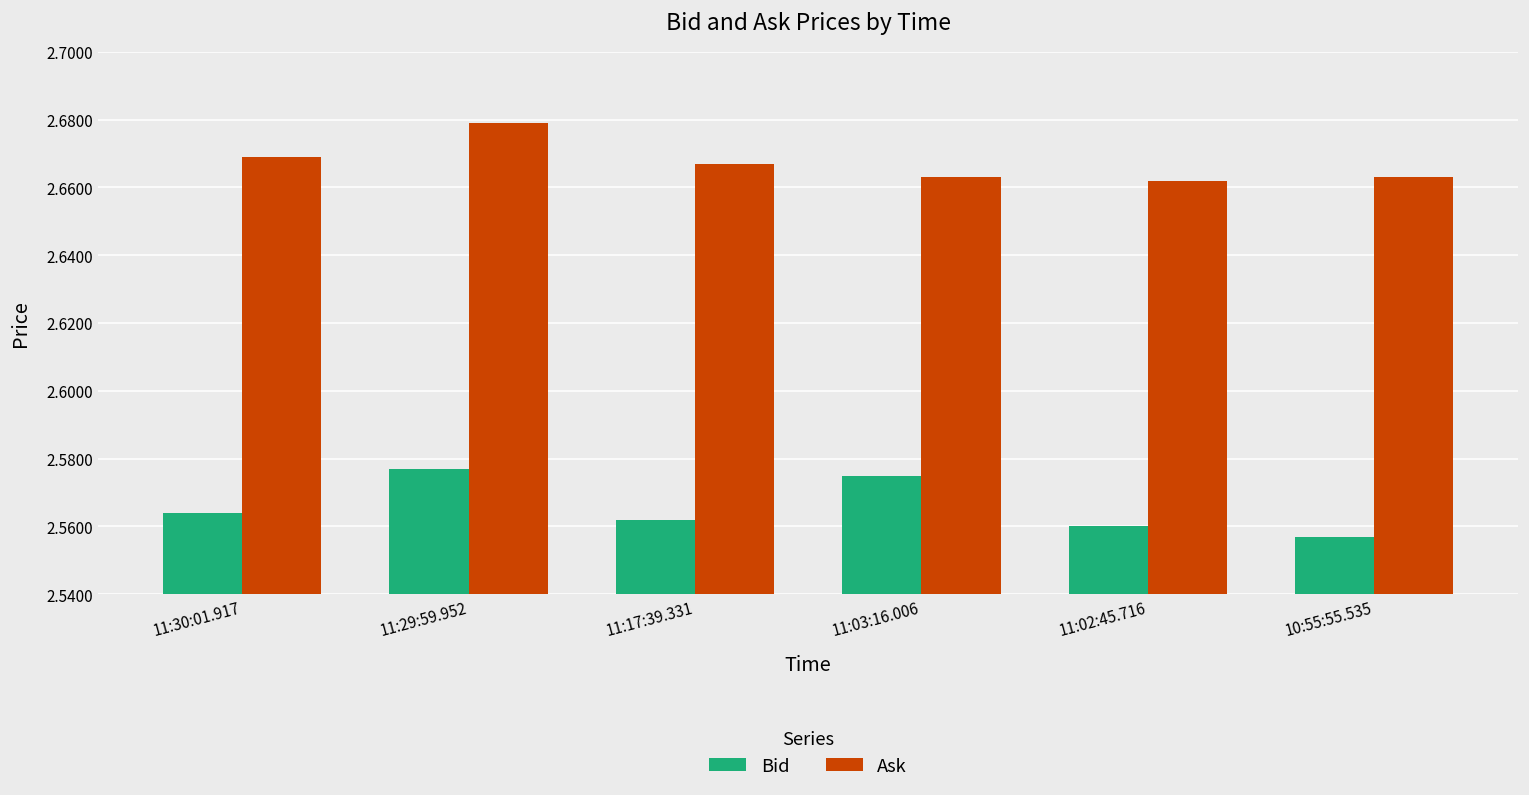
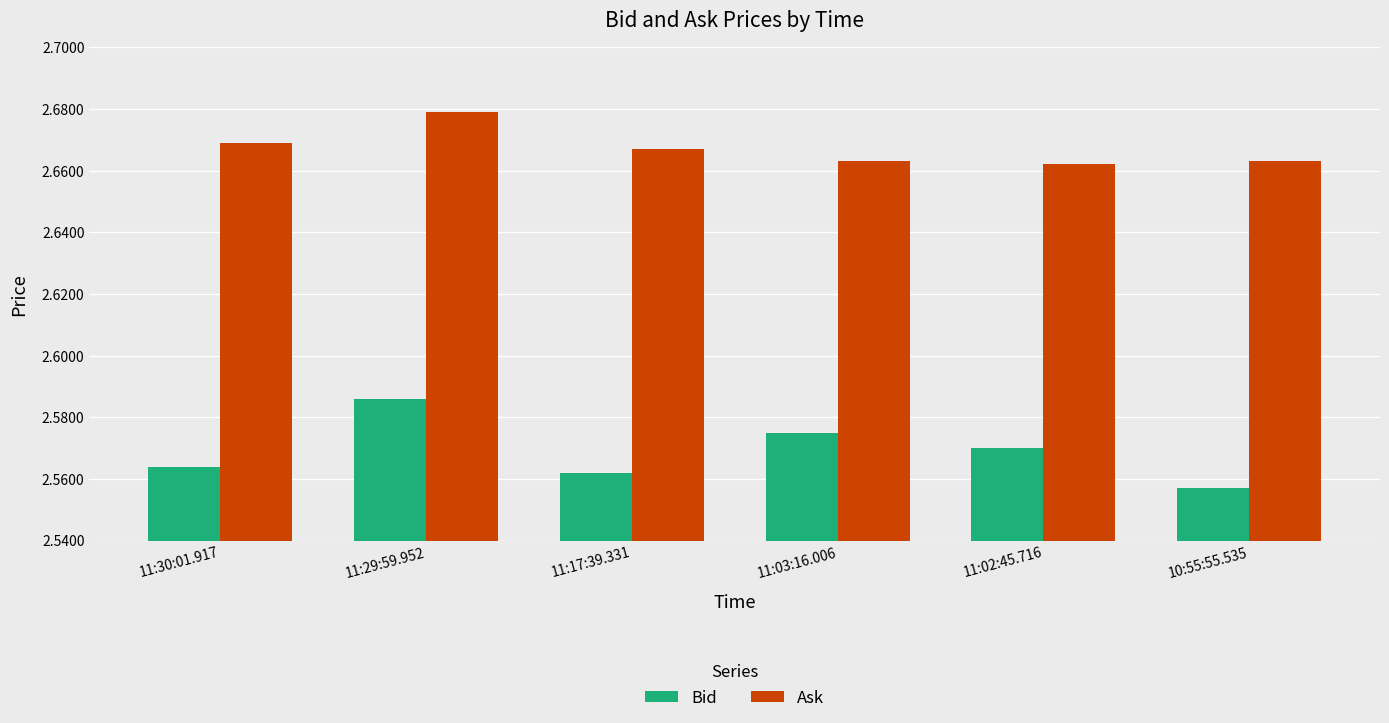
  {
    "Bid": {
      "11:30:01.917": 2.564,
-     "11:29:59.952": 2.577,
+     "11:29:59.952": 2.586,
      "11:17:39.331": 2.562,
      "11:03:16.006": 2.575,
-     "11:02:45.716": 2.56,
+     "11:02:45.716": 2.57,
      "10:55:55.535": 2.557
    },
    "Ask": {
      "11:30:01.917": 2.669,
      "11:29:59.952": 2.679,
      "11:17:39.331": 2.667,
      "11:03:16.006": 2.663,
      "11:02:45.716": 2.662,
      "10:55:55.535": 2.663
    }
  }
